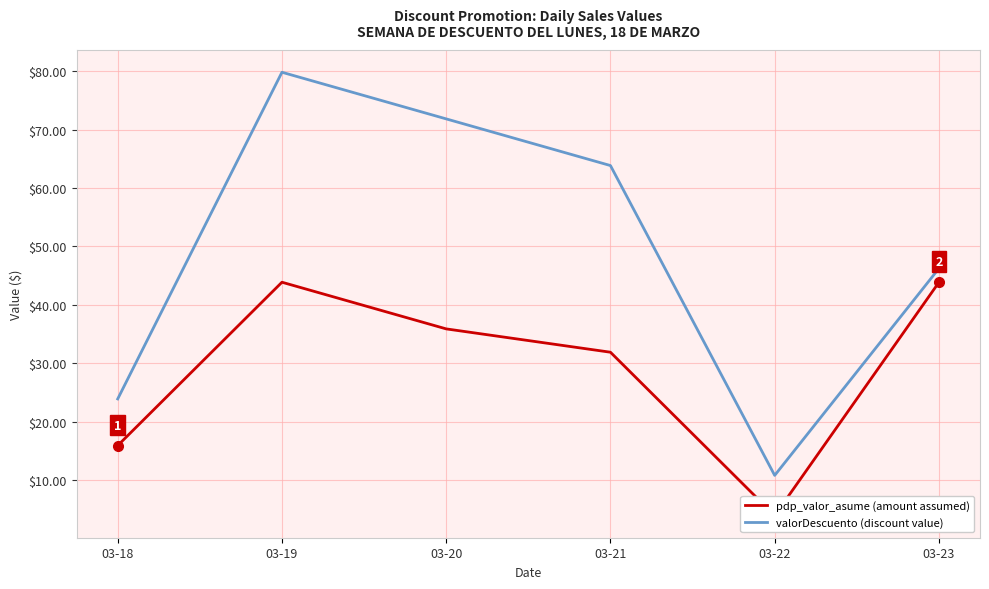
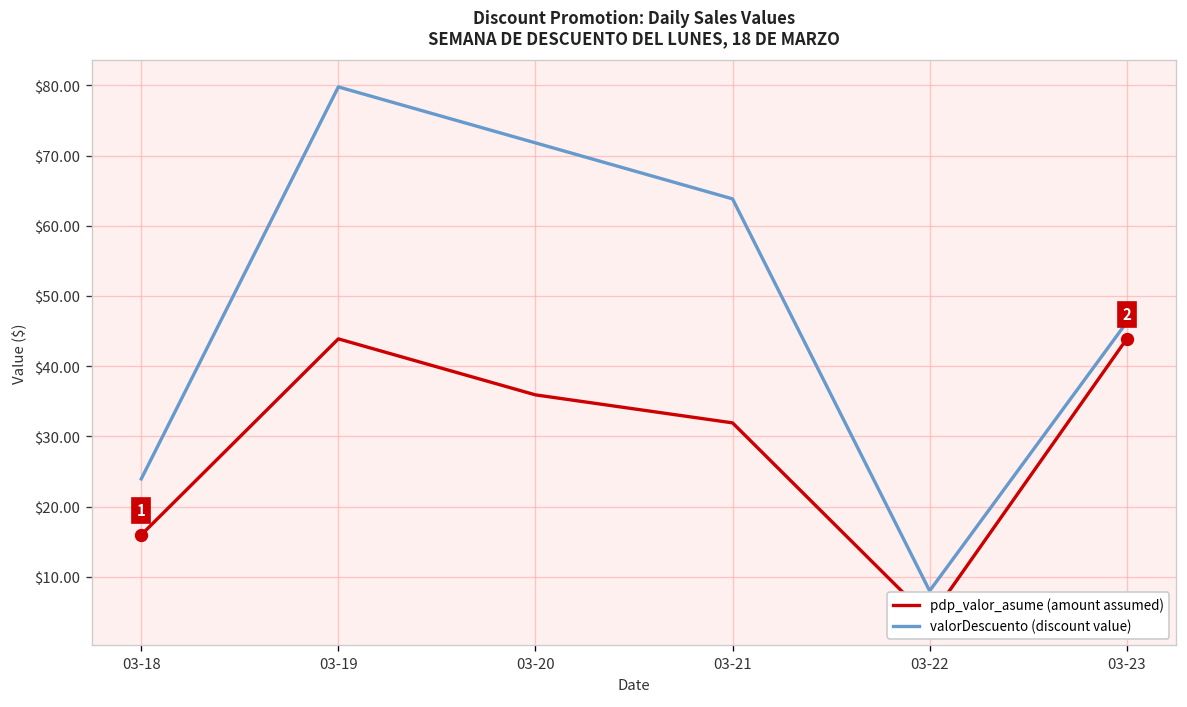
  {
    "valorDescuento (discount value)": {
      "03-18": "$24",
      "03-19": "$80",
      "03-20": "$72",
      "03-21": "$64",
-     "03-22": "$11"
+     "03-22": "$8"
    }
  }
